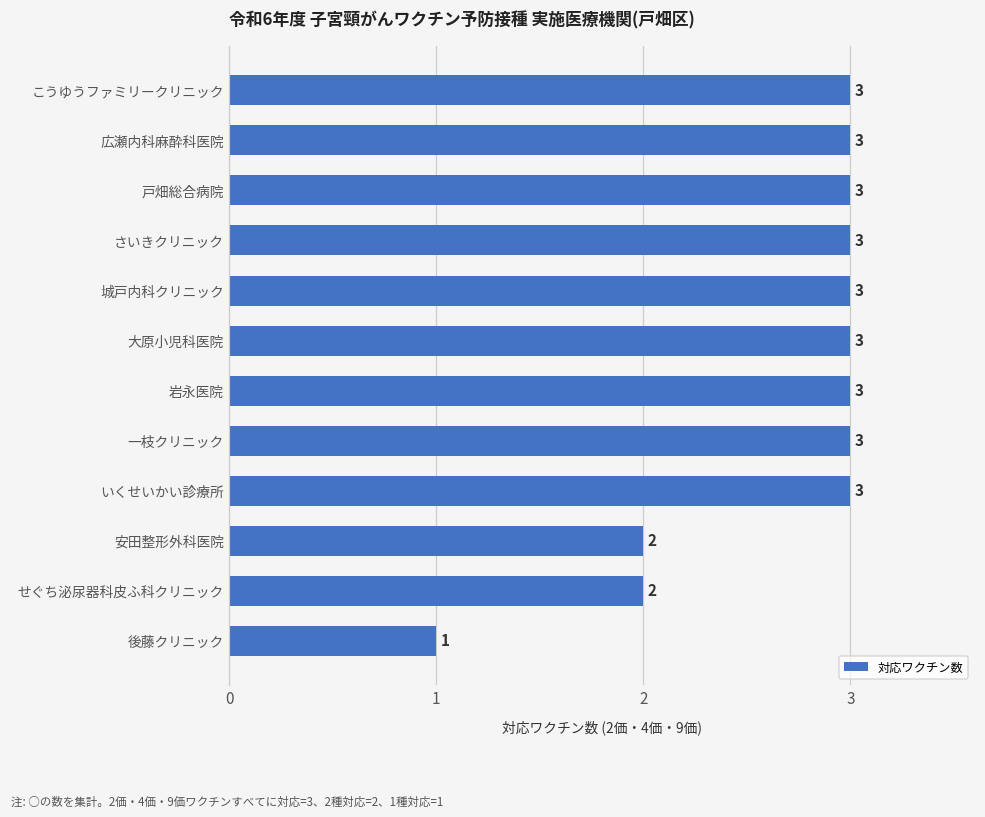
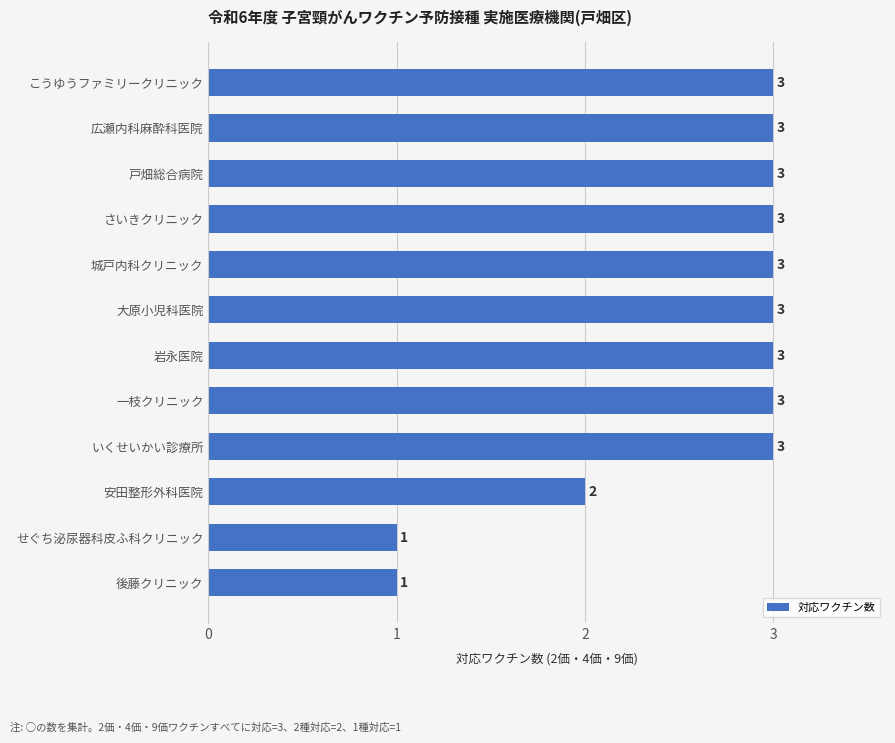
  {
    "こうゆうファミリークリニック": 3,
    "広瀬内科麻酔科医院": 3,
    "戸畑総合病院": 3,
    "さいきクリニック": 3,
    "城戸内科クリニック": 3,
    "大原小児科医院": 3,
    "岩永医院": 3,
    "一枝クリニック": 3,
    "いくせいかい診療所": 3,
    "安田整形外科医院": 2,
-   "せぐち泌尿器科皮ふ科クリニック": 2,
+   "せぐち泌尿器科皮ふ科クリニック": 1,
    "後藤クリニック": 1
  }
